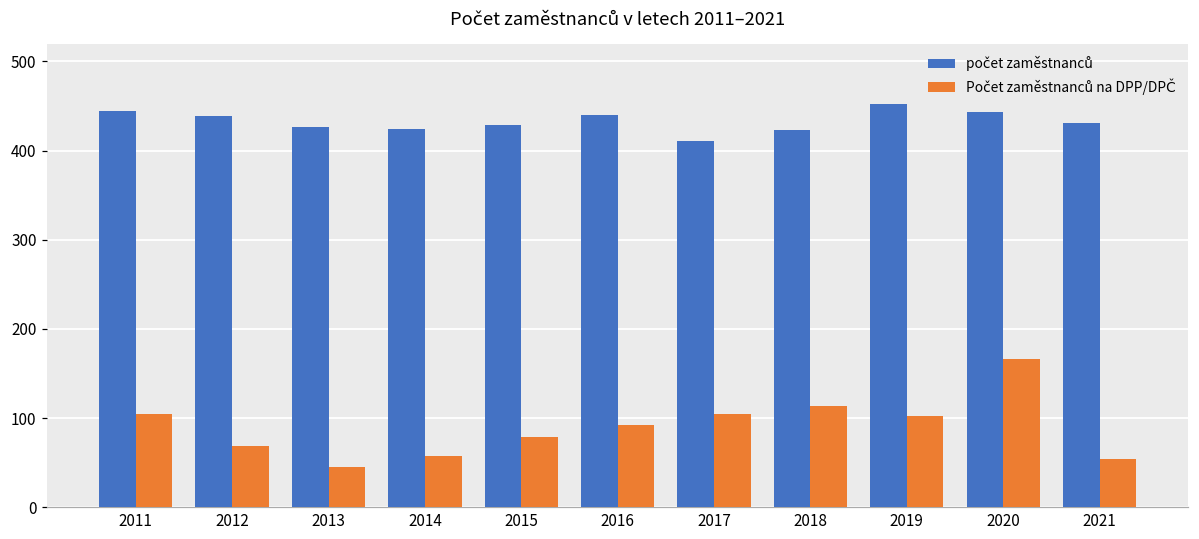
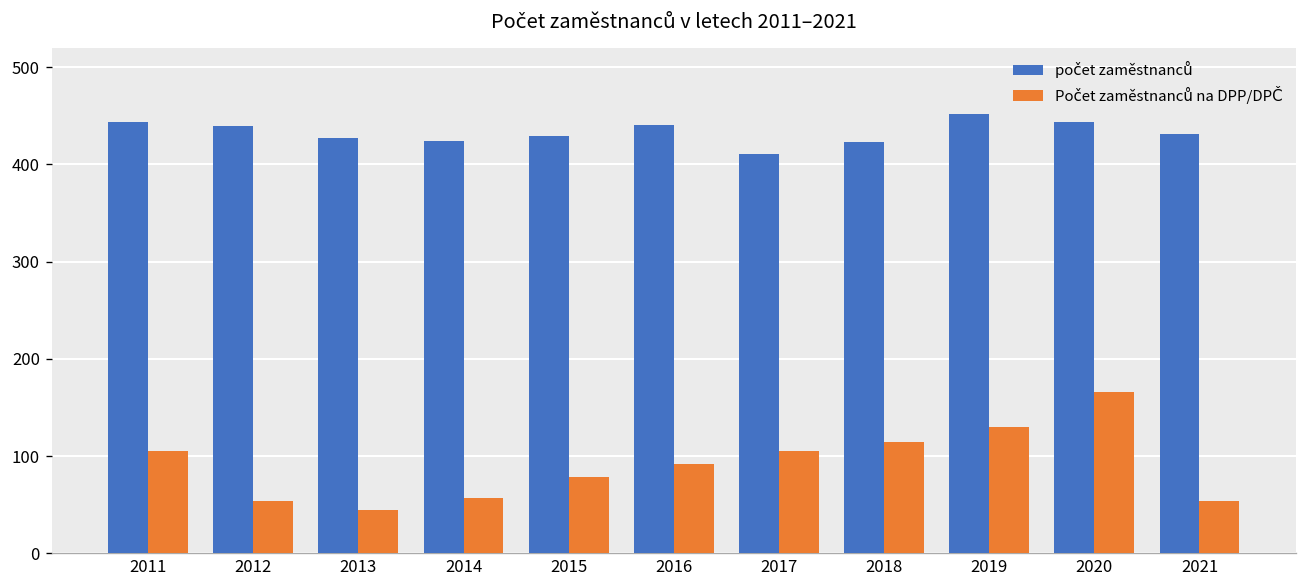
  {
    "počet zaměstnanců": {
      "2011": 440,
      "2012": 440,
      "2013": 430,
      "2014": 420,
      "2015": 430,
      "2016": 440,
      "2017": 410,
      "2018": 420,
      "2019": 450,
      "2020": 440,
      "2021": 430
    },
    "Počet zaměstnanců na DPP/DPČ": {
      "2011": 110,
-     "2012": 70,
+     "2012": 50,
      "2013": 50,
      "2014": 60,
      "2015": 80,
      "2016": 90,
      "2017": 110,
      "2018": 110,
-     "2019": 100,
+     "2019": 130,
      "2020": 170,
      "2021": 50
    }
  }
